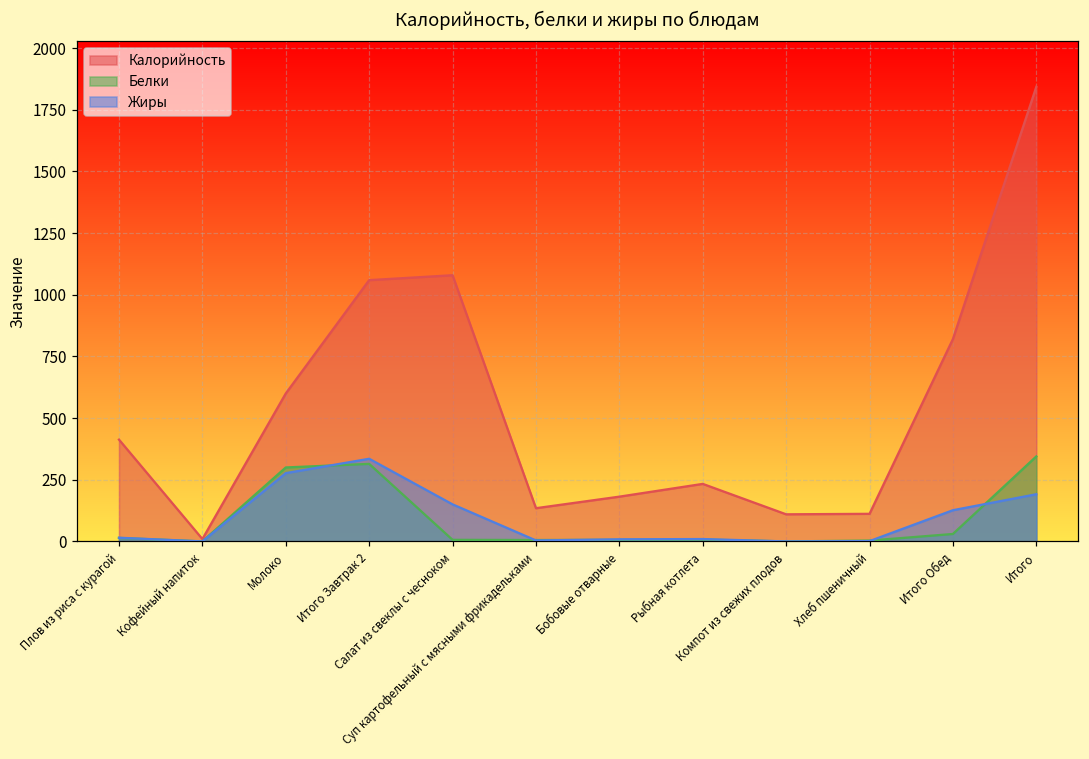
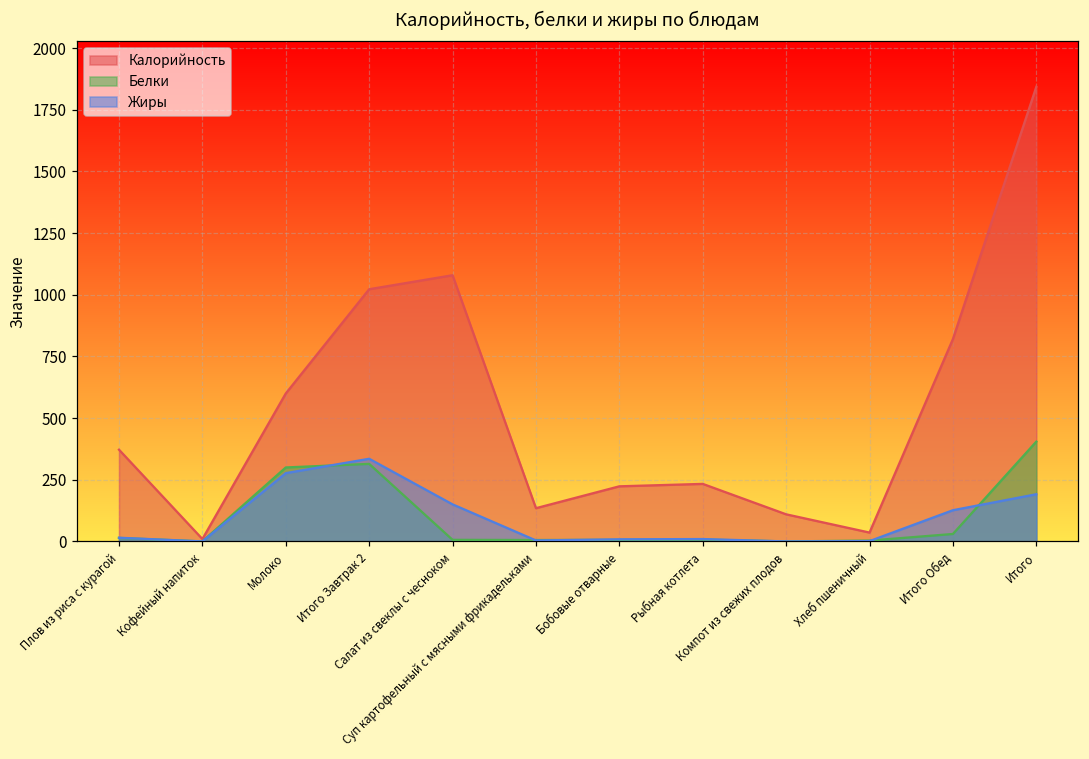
  {
    "Калорийность": {
-     "Плов из риса с курагой": 410,
+     "Плов из риса с курагой": 370,
      "Молоко": 600,
-     "Итого Завтрак 2": 1060,
+     "Итого Завтрак 2": 1020,
      "Салат из свеклы с чесноком": 1080,
      "Суп картофельный с мясными фрикадельками": 130,
-     "Бобовые отварные": 180,
+     "Бобовые отварные": 220,
      "Рыбная котлета": 230,
      "Компот из свежих плодов": 110,
-     "Хлеб пшеничный": 110,
+     "Хлеб пшеничный": 40,
      "Итого Обед": 820,
      "Итого": 1840
    },
    "Белки": {
      "Молоко": 300,
      "Итого Завтрак 2": 310,
      "Салат из свеклы с чесноком": 10,
      "Итого Обед": 30,
-     "Итого": 340
+     "Итого": 400
    },
    "Жиры": {
      "Молоко": 280,
      "Итого Завтрак 2": 340,
      "Салат из свеклы с чесноком": 150,
      "Итого Обед": 130,
      "Итого": 190
    }
  }
